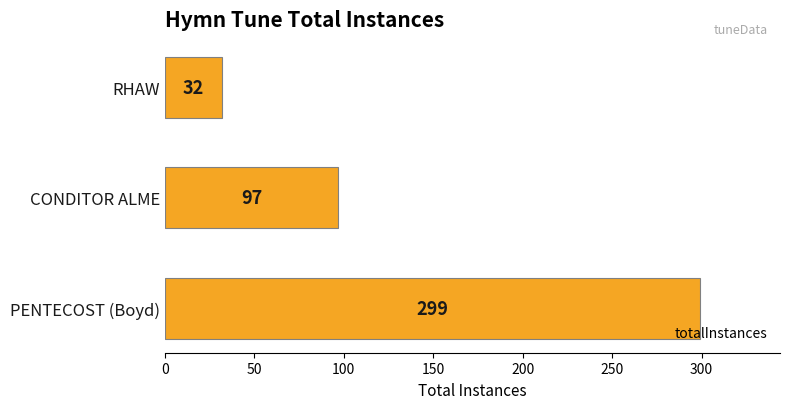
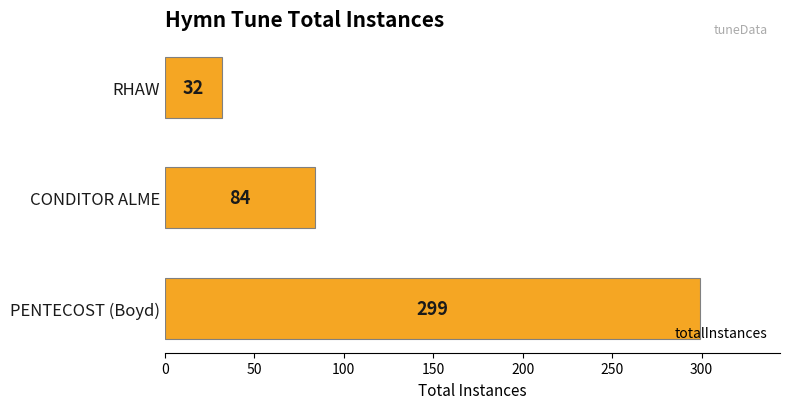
  {
    "RHAW": 32,
-   "CONDITOR ALME": 97,
+   "CONDITOR ALME": 84,
    "PENTECOST (Boyd)": 299
  }
